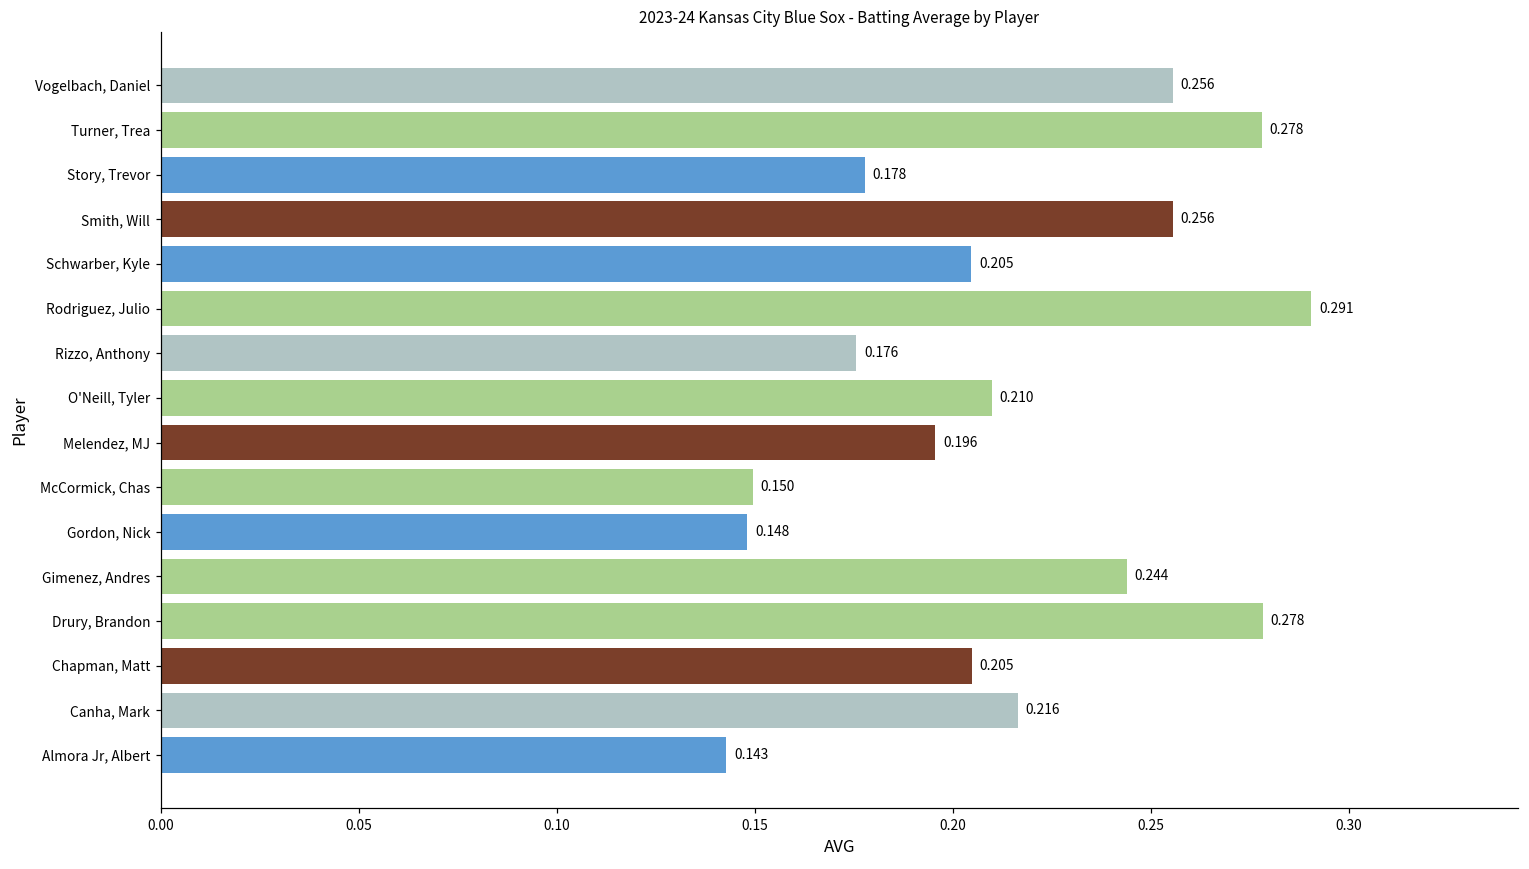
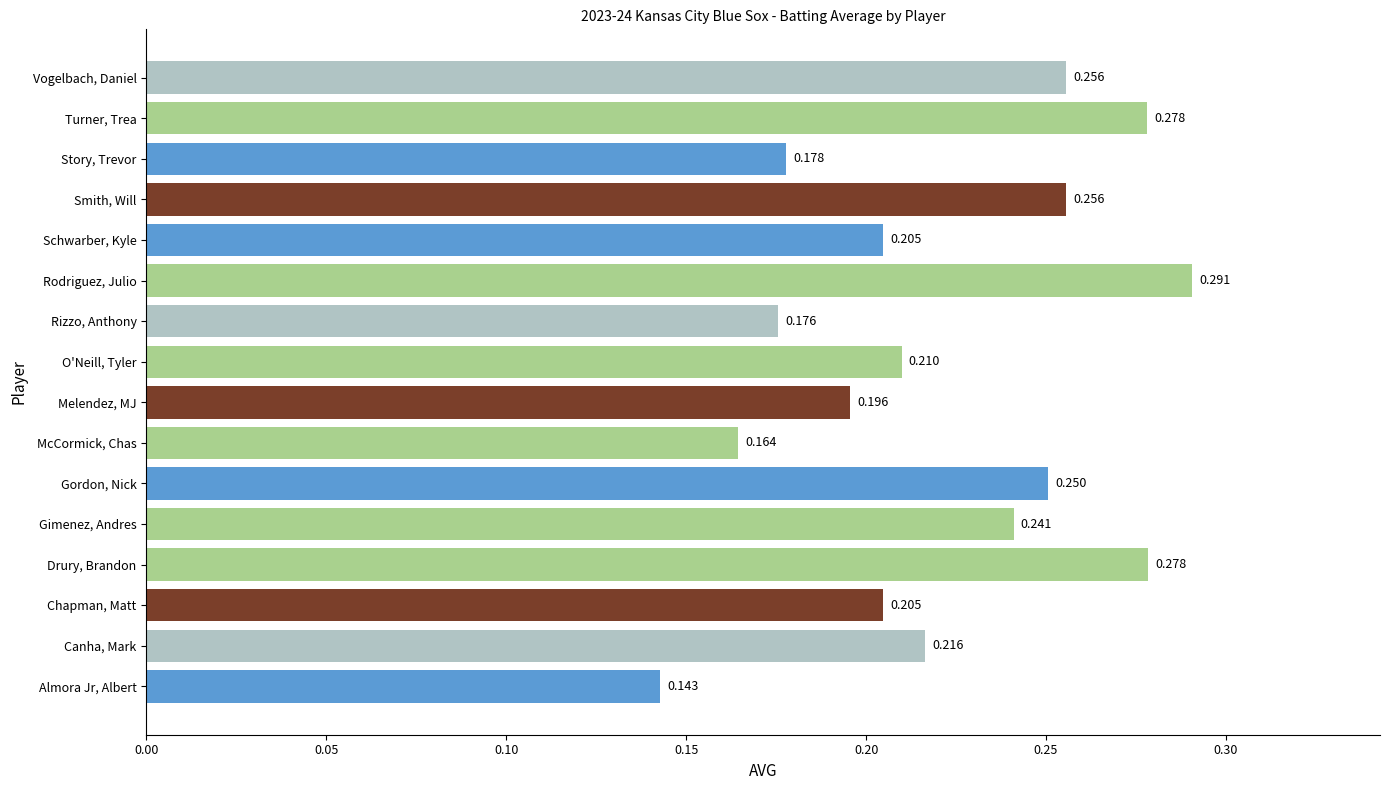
  {
    "Vogelbach, Daniel": 0.256,
    "Turner, Trea": 0.278,
    "Story, Trevor": 0.178,
    "Smith, Will": 0.256,
    "Schwarber, Kyle": 0.205,
    "Rodriguez, Julio": 0.291,
    "Rizzo, Anthony": 0.176,
    "O'Neill, Tyler": 0.210,
    "Melendez, MJ": 0.196,
-   "McCormick, Chas": 0.150,
-   "Gordon, Nick": 0.148,
-   "Gimenez, Andres": 0.244,
+   "McCormick, Chas": 0.164,
+   "Gordon, Nick": 0.250,
+   "Gimenez, Andres": 0.241,
    "Drury, Brandon": 0.278,
    "Chapman, Matt": 0.205,
    "Canha, Mark": 0.216,
    "Almora Jr, Albert": 0.143
  }
